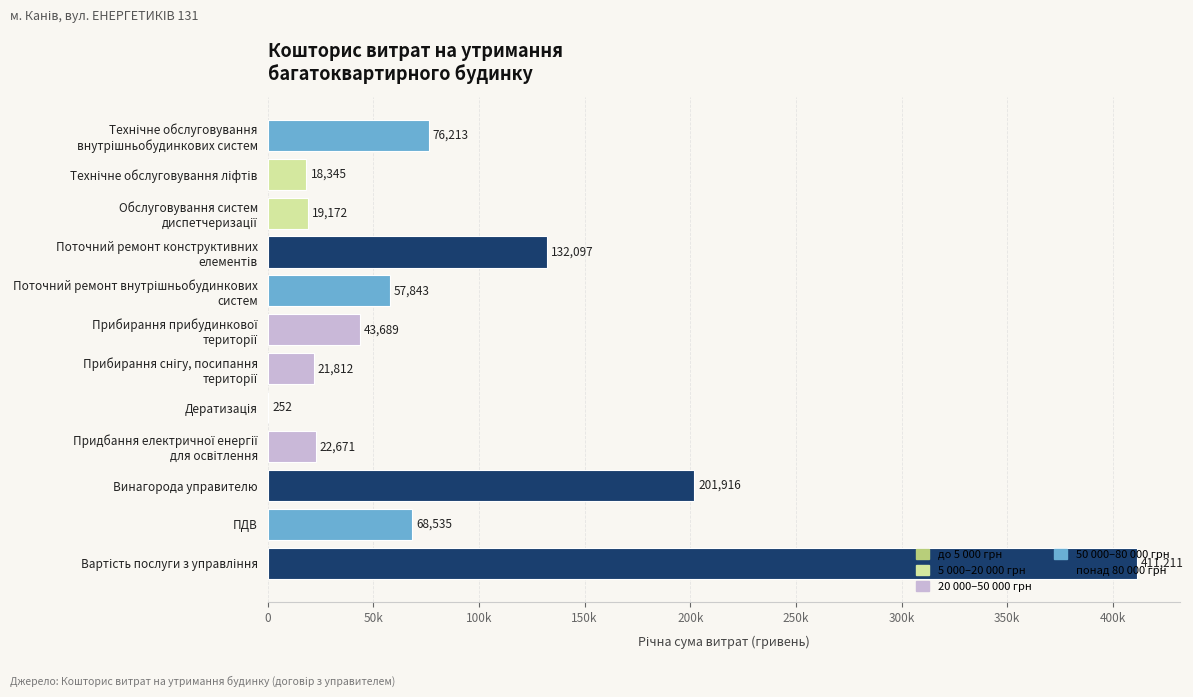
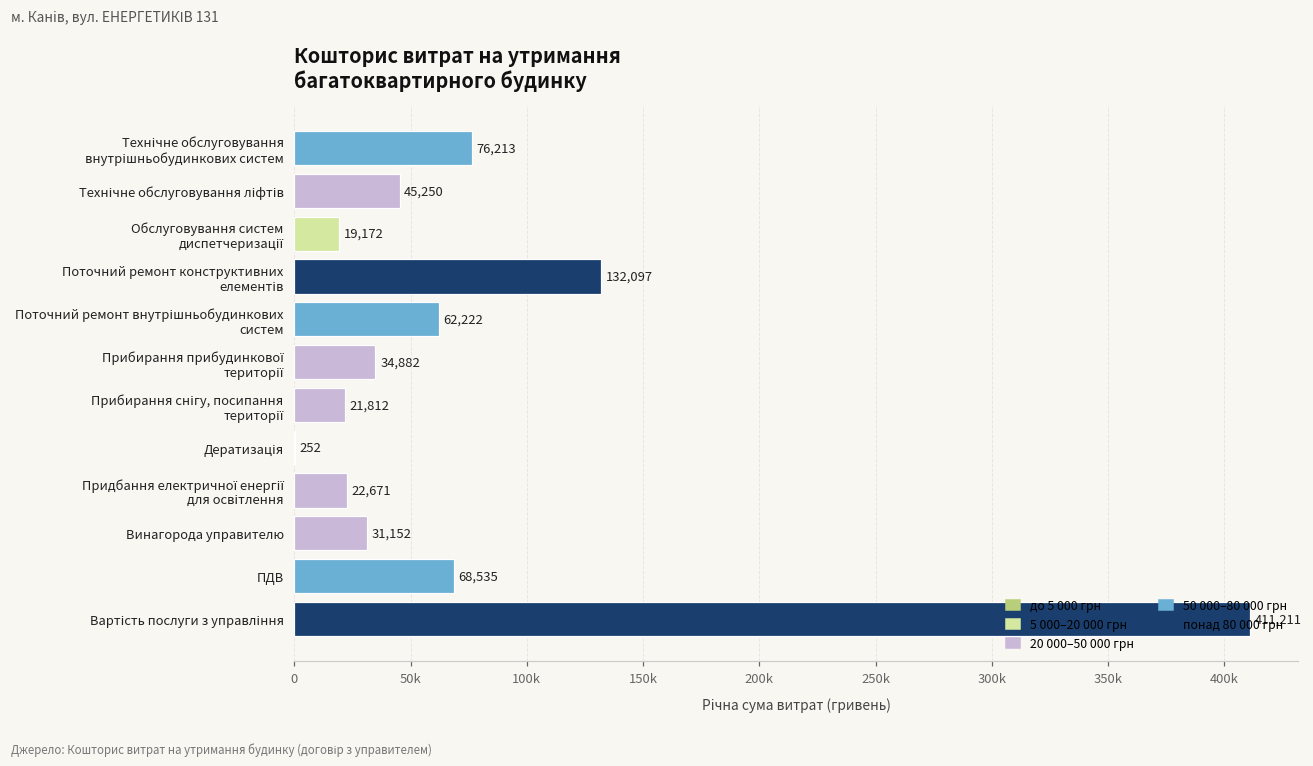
  {
    "Технічне обслуговування внутрішньобудинкових систем": "76,213",
-   "Технічне обслуговування ліфтів": "18,345",
+   "Технічне обслуговування ліфтів": "45,250",
    "Обслуговування систем диспетчеризації": "19,172",
    "Поточний ремонт конструктивних елементів": "132,097",
-   "Поточний ремонт внутрішньобудинкових систем": "57,843",
-   "Прибирання прибудинкової території": "43,689",
+   "Поточний ремонт внутрішньобудинкових систем": "62,222",
+   "Прибирання прибудинкової території": "34,882",
    "Прибирання снігу, посипання території": "21,812",
    "Дератизація": "252",
    "Придбання електричної енергії для освітлення": "22,671",
-   "Винагорода управителю": "201,916",
+   "Винагорода управителю": "31,152",
    "ПДВ": "68,535",
    "Вартість послуги з управління": "411,211"
  }
